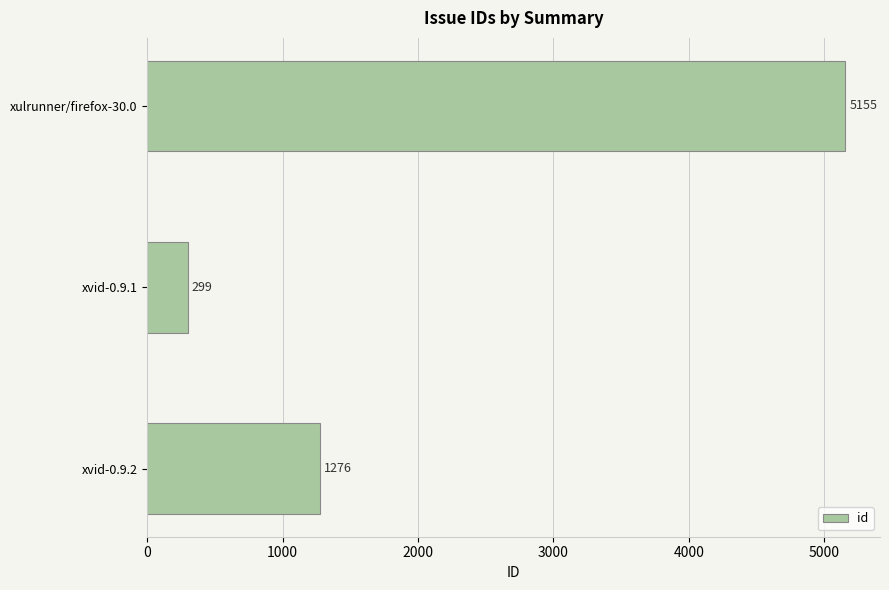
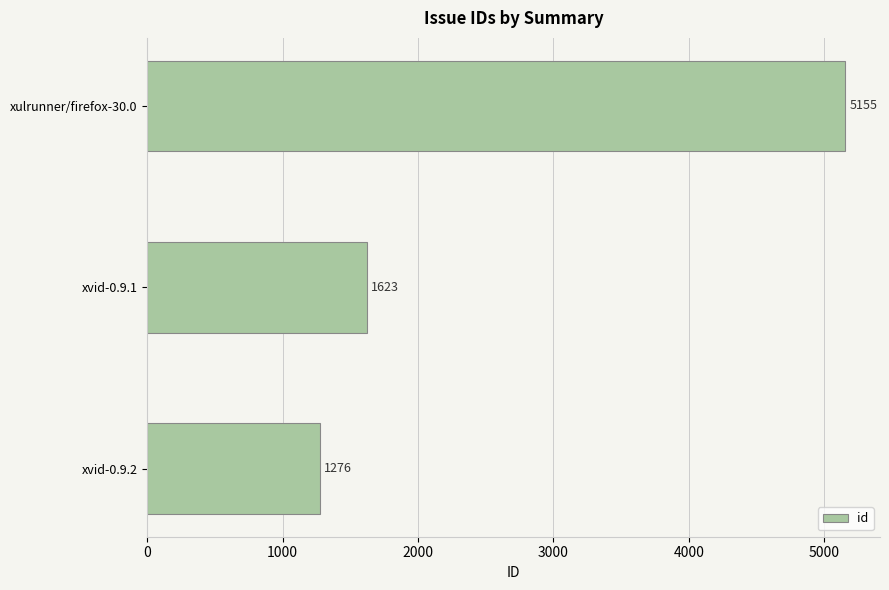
  {
    "xulrunner/firefox-30.0": 5155,
-   "xvid-0.9.1": 299,
+   "xvid-0.9.1": 1623,
    "xvid-0.9.2": 1276
  }
